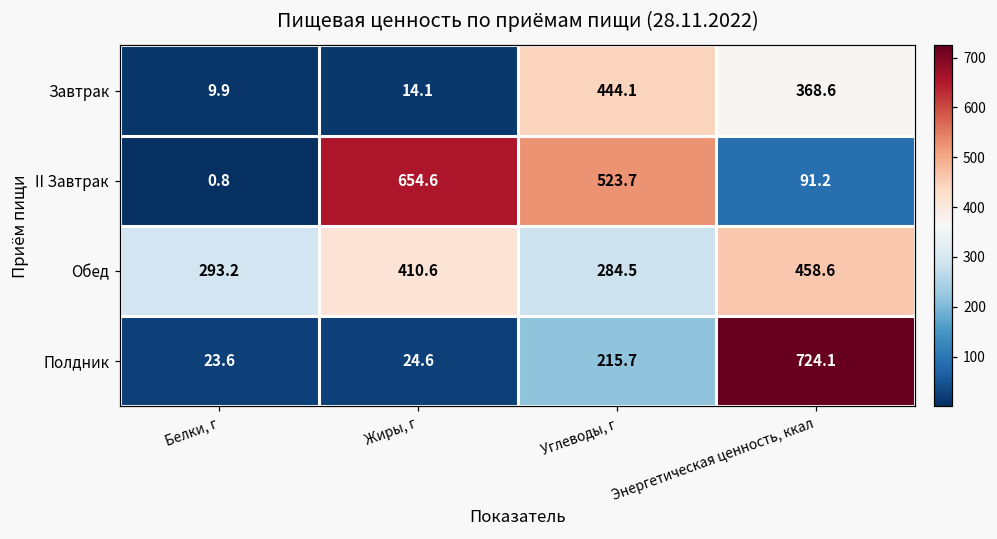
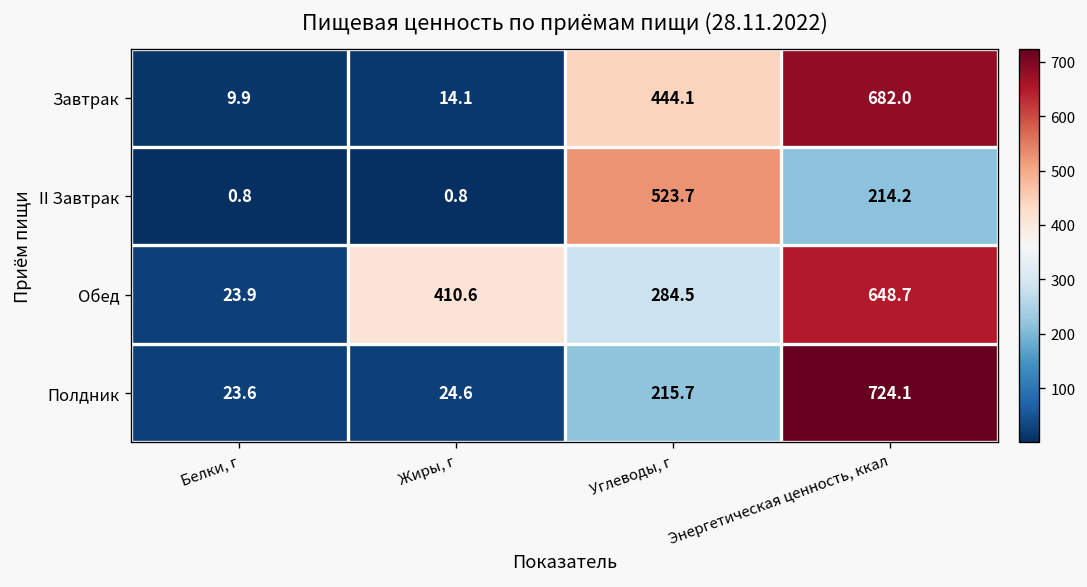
  {
    "Завтрак": {
      "Белки, г": 9.9,
      "Жиры, г": 14.1,
      "Углеводы, г": 444.1,
-     "Энергетическая ценность, ккал": 368.6
+     "Энергетическая ценность, ккал": 682.0
    },
    "II Завтрак": {
      "Белки, г": 0.8,
-     "Жиры, г": 654.6,
+     "Жиры, г": 0.8,
      "Углеводы, г": 523.7,
-     "Энергетическая ценность, ккал": 91.2
+     "Энергетическая ценность, ккал": 214.2
    },
    "Обед": {
-     "Белки, г": 293.2,
+     "Белки, г": 23.9,
      "Жиры, г": 410.6,
      "Углеводы, г": 284.5,
-     "Энергетическая ценность, ккал": 458.6
+     "Энергетическая ценность, ккал": 648.7
    },
    "Полдник": {
      "Белки, г": 23.6,
      "Жиры, г": 24.6,
      "Углеводы, г": 215.7,
      "Энергетическая ценность, ккал": 724.1
    }
  }
